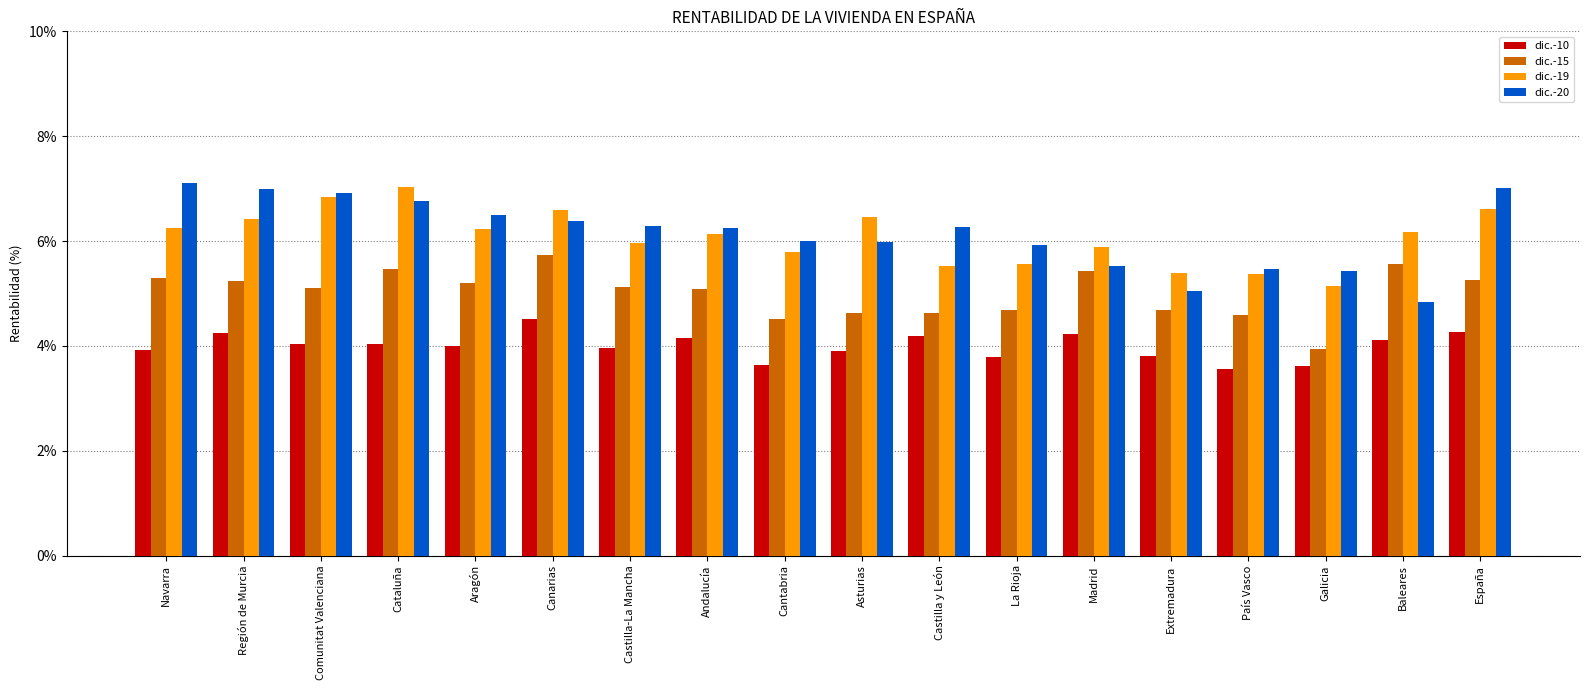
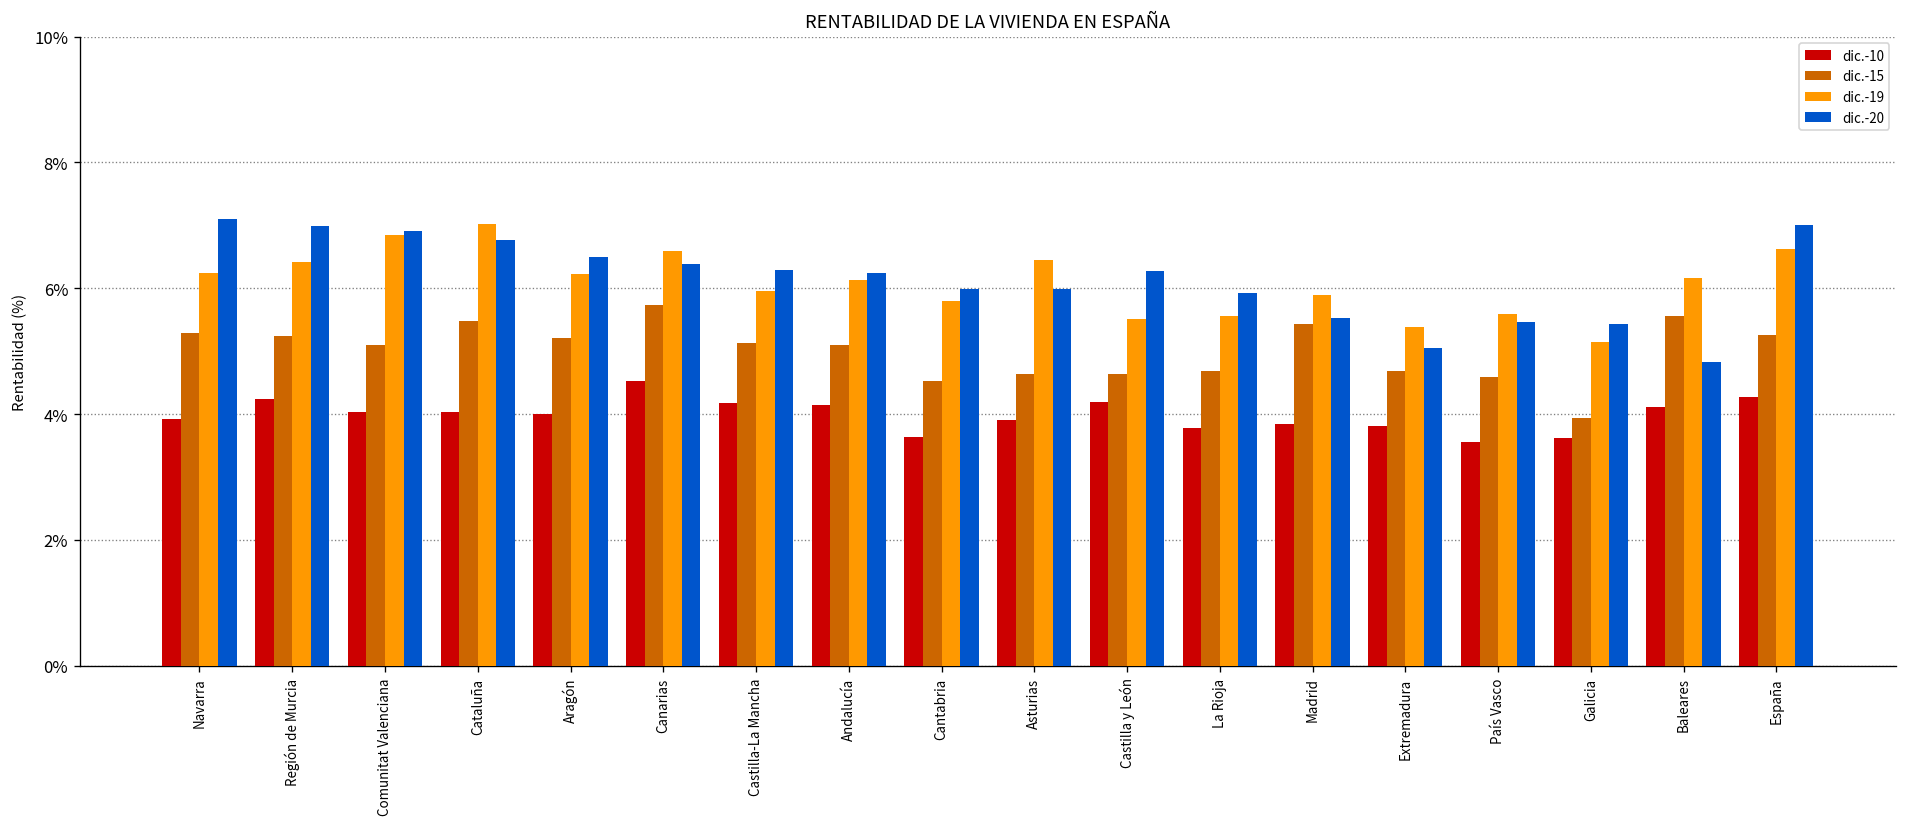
  {
    "dic.-10": {
      "Navarra": "3.9%",
      "Región de Murcia": "4.2%",
      "Comunitat Valenciana": "4.0%",
      "Cataluña": "4.0%",
      "Aragón": "4.0%",
      "Canarias": "4.5%",
-     "Castilla-La Mancha": "4.0%",
+     "Castilla-La Mancha": "4.2%",
      "Andalucía": "4.2%",
      "Cantabria": "3.6%",
      "Asturias": "3.9%",
      "Castilla y León": "4.2%",
      "La Rioja": "3.8%",
-     "Madrid": "4.2%",
+     "Madrid": "3.8%",
      "Extremadura": "3.8%",
      "País Vasco": "3.6%",
      "Galicia": "3.6%",
      "Baleares": "4.1%",
      "España": "4.3%"
    },
    "dic.-15": {
      "Navarra": "5.3%",
      "Región de Murcia": "5.2%",
      "Comunitat Valenciana": "5.1%",
      "Cataluña": "5.5%",
      "Aragón": "5.2%",
      "Canarias": "5.7%",
      "Castilla-La Mancha": "5.1%",
      "Andalucía": "5.1%",
      "Cantabria": "4.5%",
      "Asturias": "4.6%",
      "Castilla y León": "4.6%",
      "La Rioja": "4.7%",
      "Madrid": "5.4%",
      "Extremadura": "4.7%",
      "País Vasco": "4.6%",
      "Galicia": "3.9%",
      "Baleares": "5.6%",
      "España": "5.3%"
    },
    "dic.-19": {
      "Navarra": "6.3%",
      "Región de Murcia": "6.4%",
      "Comunitat Valenciana": "6.8%",
      "Cataluña": "7.0%",
      "Aragón": "6.2%",
      "Canarias": "6.6%",
      "Castilla-La Mancha": "6.0%",
      "Andalucía": "6.1%",
      "Cantabria": "5.8%",
      "Asturias": "6.4%",
      "Castilla y León": "5.5%",
      "La Rioja": "5.6%",
      "Madrid": "5.9%",
      "Extremadura": "5.4%",
-     "País Vasco": "5.4%",
+     "País Vasco": "5.6%",
      "Galicia": "5.1%",
      "Baleares": "6.2%",
      "España": "6.6%"
    },
    "dic.-20": {
      "Navarra": "7.1%",
      "Región de Murcia": "7.0%",
      "Comunitat Valenciana": "6.9%",
      "Cataluña": "6.8%",
      "Aragón": "6.5%",
      "Canarias": "6.4%",
      "Castilla-La Mancha": "6.3%",
      "Andalucía": "6.3%",
      "Cantabria": "6.0%",
      "Asturias": "6.0%",
      "Castilla y León": "6.3%",
      "La Rioja": "5.9%",
      "Madrid": "5.5%",
      "Extremadura": "5.0%",
      "País Vasco": "5.5%",
      "Galicia": "5.4%",
      "Baleares": "4.8%",
      "España": "7.0%"
    }
  }
